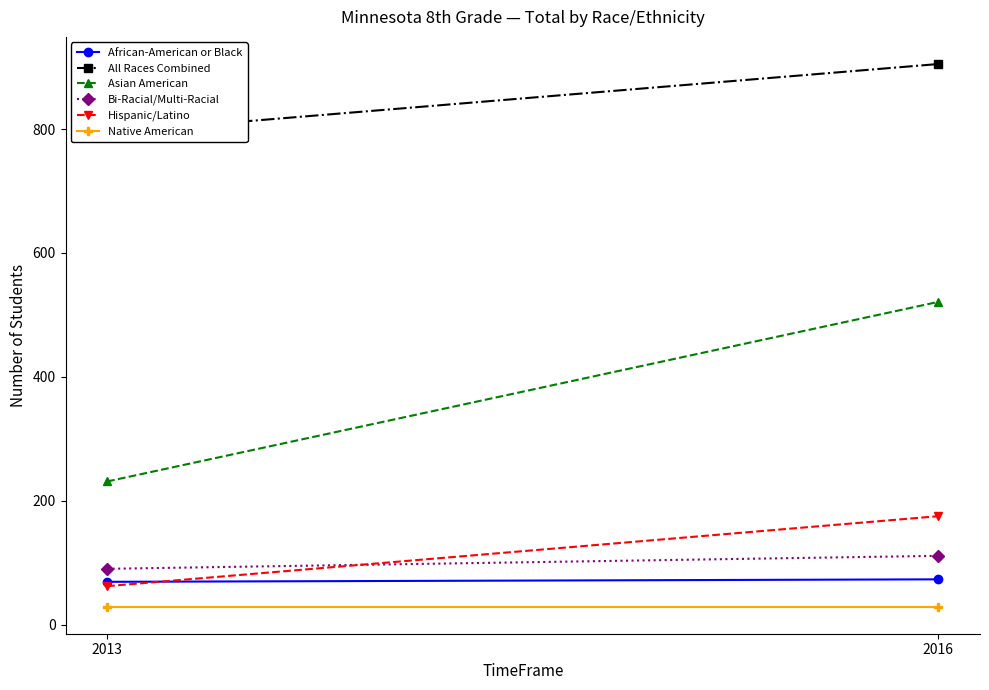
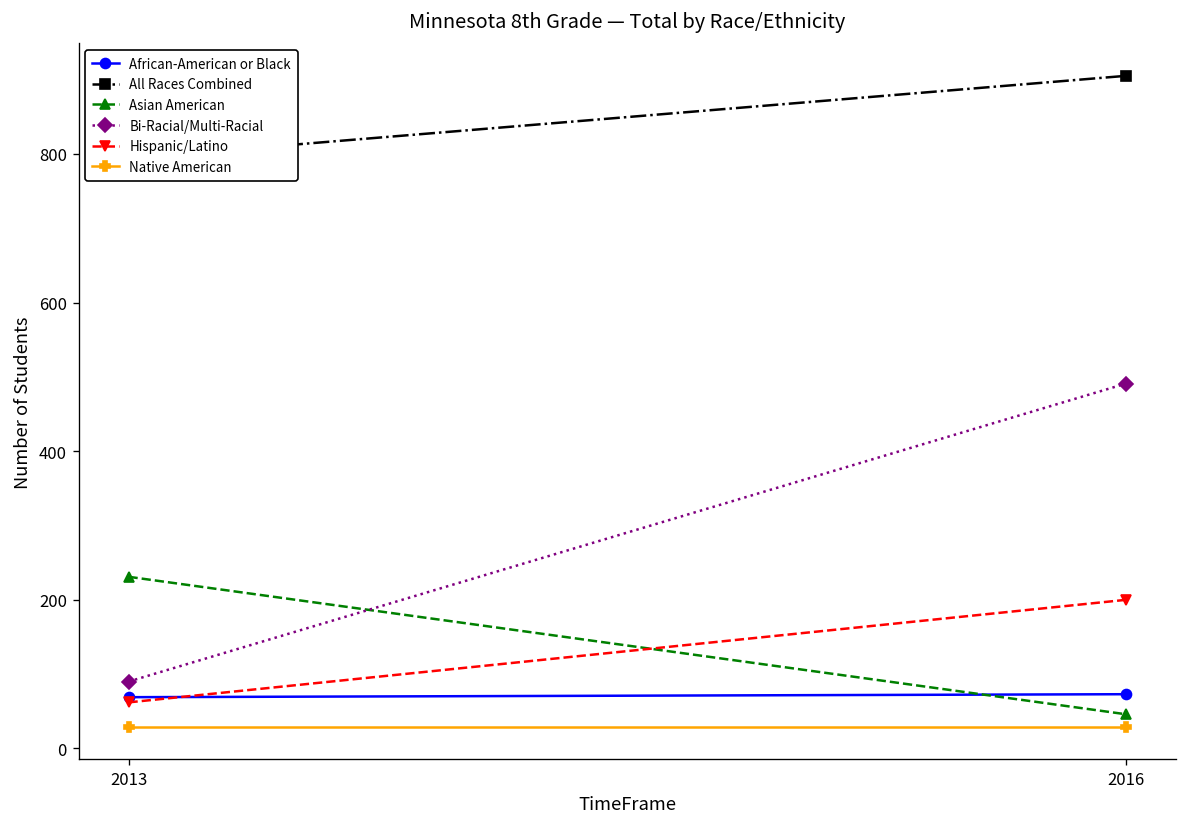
  {
    "African-American or Black": {
      "2013": 70,
      "2016": 70
    },
    "All Races Combined": {
      "2016": 910
    },
    "Asian American": {
      "2013": 230,
-     "2016": 520
+     "2016": 50
    },
    "Bi-Racial/Multi-Racial": {
      "2013": 90,
-     "2016": 110
+     "2016": 490
    },
    "Hispanic/Latino": {
      "2013": 60,
-     "2016": 180
+     "2016": 200
    },
    "Native American": {
      "2013": 30,
      "2016": 30
    }
  }
